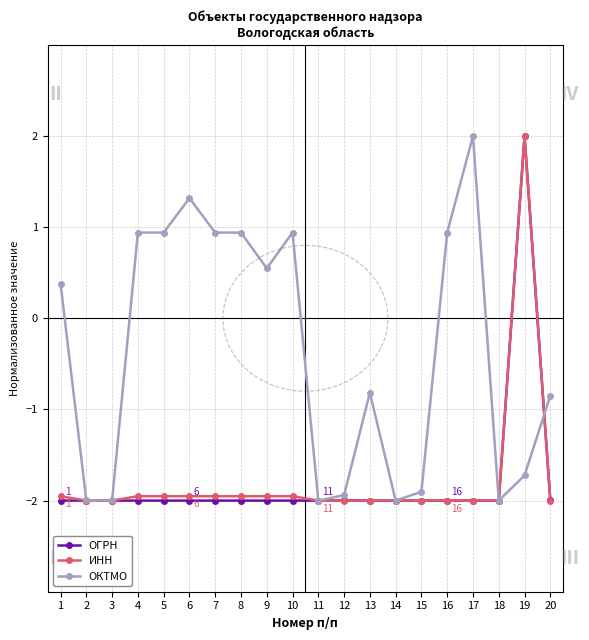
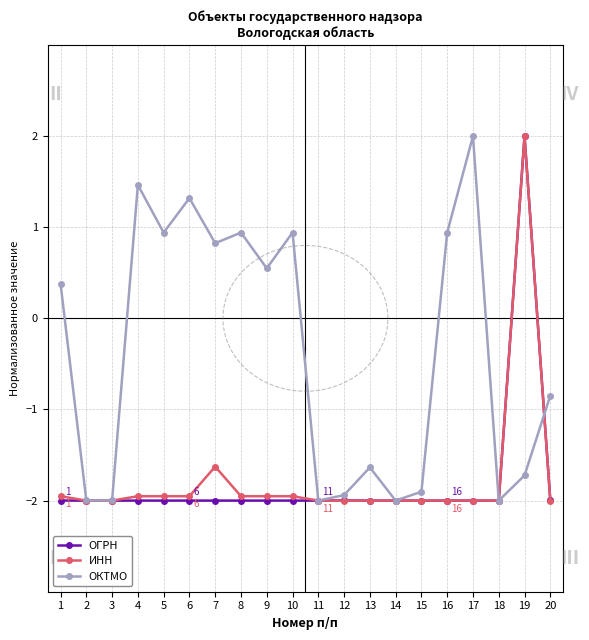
  {
    "ОГРН": {
      "4": -2.0,
      "5": -2.0,
      "7": -2.0,
      "8": -2.0,
      "9": -2.0,
      "10": -2.0
    },
    "ИНН": {
      "4": -2.0,
      "5": -2.0,
-     "7": -2.0,
+     "7": -1.6,
      "8": -2.0,
      "9": -2.0,
      "10": -2.0
    },
    "ОКТМО": {
      "1": 0.4,
-     "4": 0.9,
+     "4": 1.5,
      "5": 0.9,
      "6": 1.3,
-     "7": 0.9,
+     "7": 0.8,
      "8": 0.9,
      "9": 0.5,
      "10": 0.9,
      "12": -1.9,
-     "13": -0.8,
+     "13": -1.6,
      "15": -1.9,
      "16": 0.9,
      "17": 2.0,
      "19": -1.7,
      "20": -0.8
    }
  }
